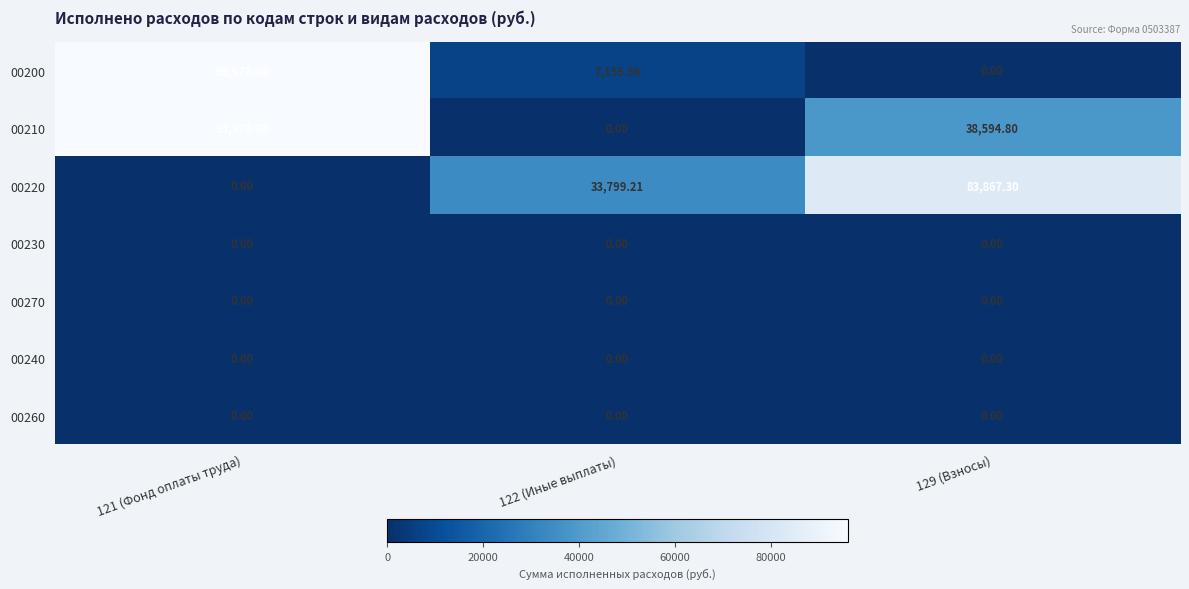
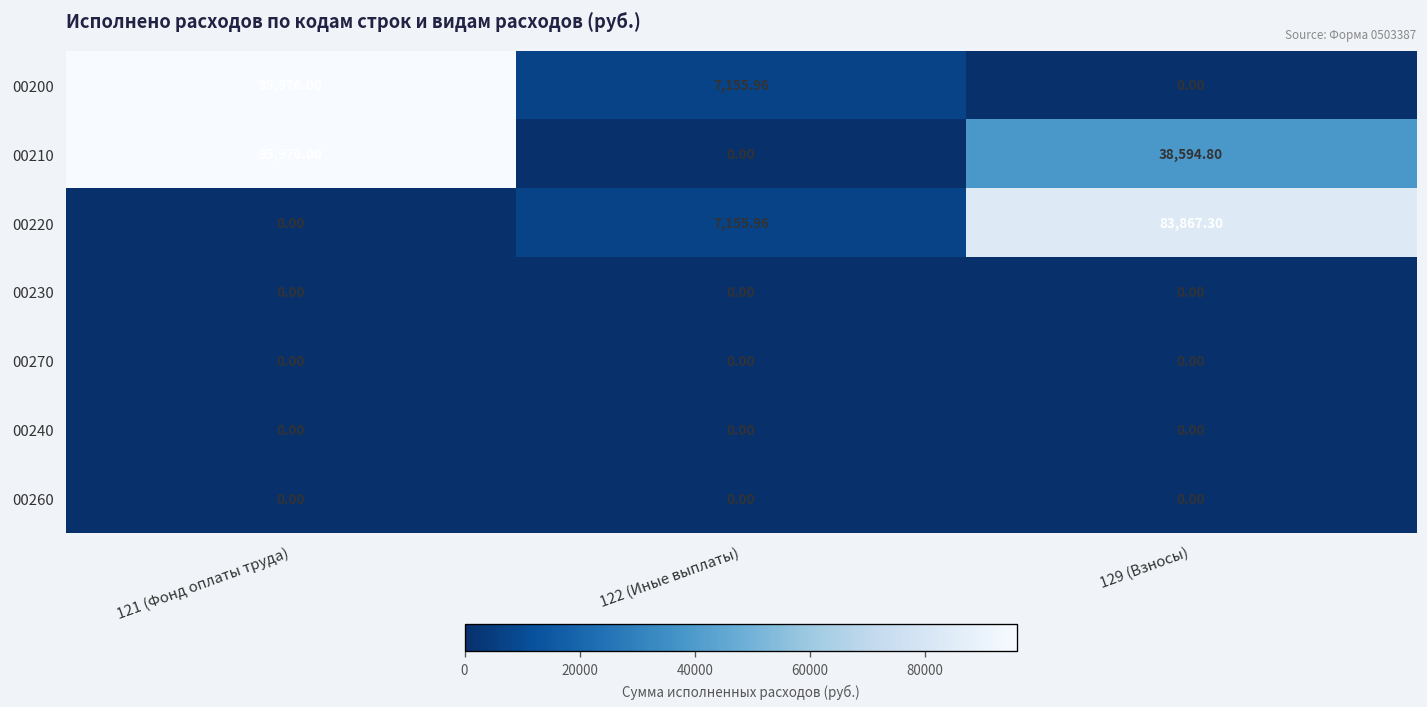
  {
    "00200": {
      "122 (Иные выплаты)": "7,155.96",
      "129 (Взносы)": "0.00"
    },
    "00210": {
      "122 (Иные выплаты)": "0.00",
      "129 (Взносы)": "38,594.80"
    },
    "00220": {
      "121 (Фонд оплаты труда)": "0.00",
-     "122 (Иные выплаты)": "33,799.21"
+     "122 (Иные выплаты)": "7,155.96"
    },
    "00230": {
      "121 (Фонд оплаты труда)": "0.00",
      "122 (Иные выплаты)": "0.00",
      "129 (Взносы)": "0.00"
    },
    "00270": {
      "121 (Фонд оплаты труда)": "0.00",
      "122 (Иные выплаты)": "0.00",
      "129 (Взносы)": "0.00"
    },
    "00240": {
      "121 (Фонд оплаты труда)": "0.00",
      "122 (Иные выплаты)": "0.00",
      "129 (Взносы)": "0.00"
    },
    "00260": {
      "121 (Фонд оплаты труда)": "0.00",
      "122 (Иные выплаты)": "0.00",
      "129 (Взносы)": "0.00"
    }
  }
